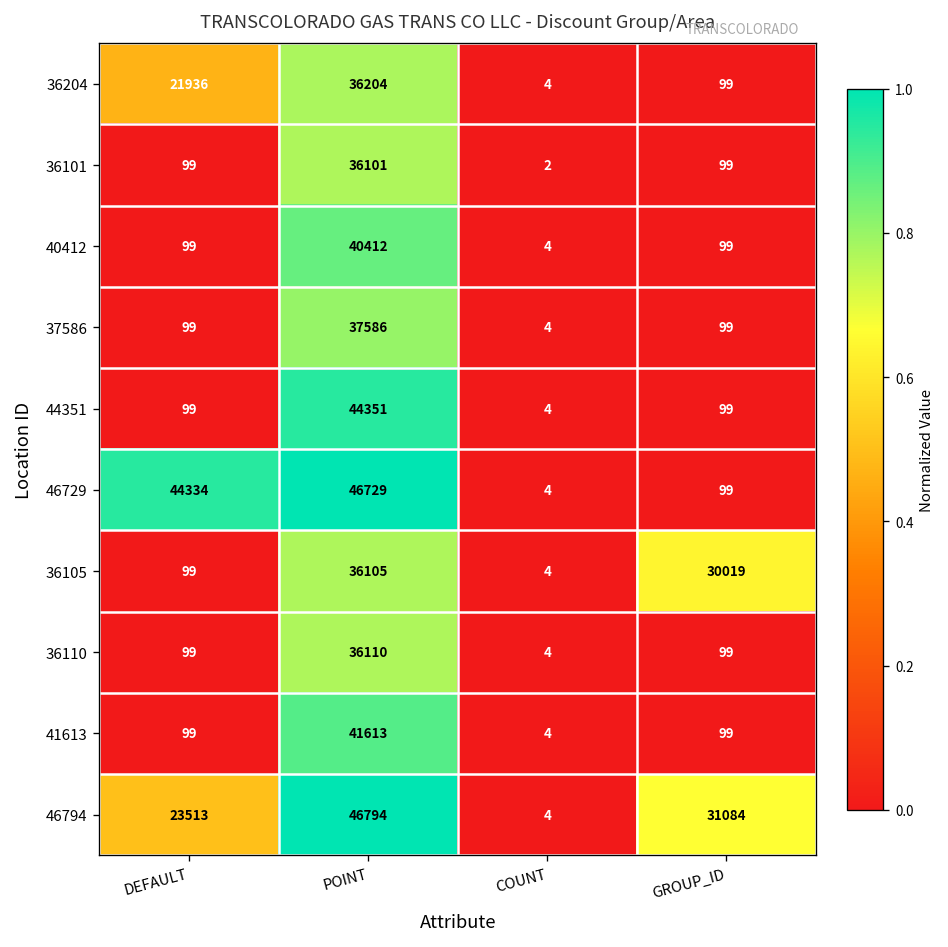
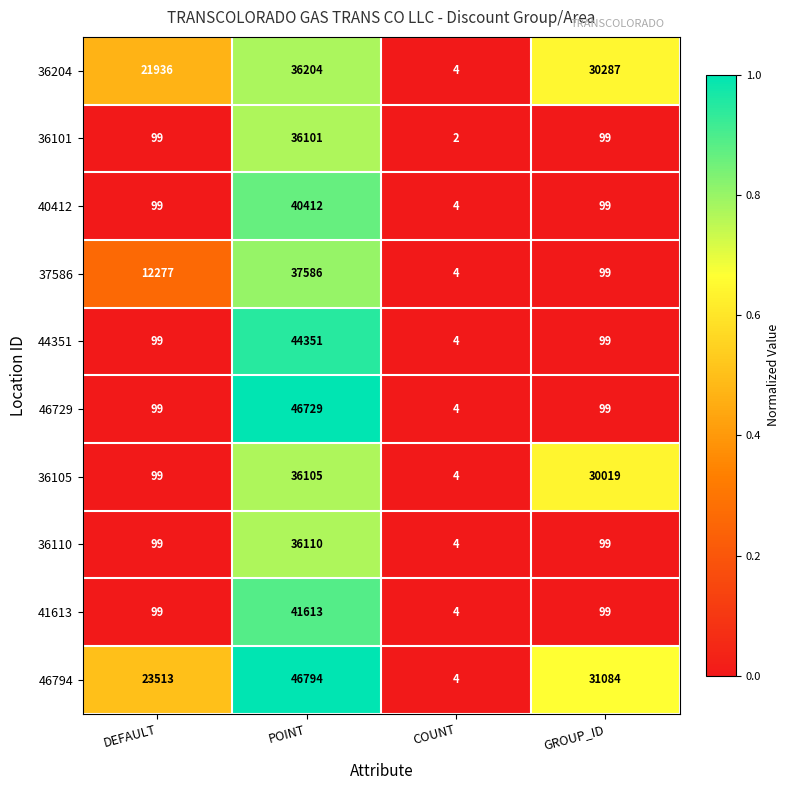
  {
    "36204": {
      "DEFAULT": 21936,
      "POINT": 36204,
      "COUNT": 4,
-     "GROUP_ID": 99
+     "GROUP_ID": 30287
    },
    "36101": {
      "DEFAULT": 99,
      "POINT": 36101,
      "COUNT": 2,
      "GROUP_ID": 99
    },
    "40412": {
      "DEFAULT": 99,
      "POINT": 40412,
      "COUNT": 4,
      "GROUP_ID": 99
    },
    "37586": {
-     "DEFAULT": 99,
+     "DEFAULT": 12277,
      "POINT": 37586,
      "COUNT": 4,
      "GROUP_ID": 99
    },
    "44351": {
      "DEFAULT": 99,
      "POINT": 44351,
      "COUNT": 4,
      "GROUP_ID": 99
    },
    "46729": {
-     "DEFAULT": 44334,
+     "DEFAULT": 99,
      "POINT": 46729,
      "COUNT": 4,
      "GROUP_ID": 99
    },
    "36105": {
      "DEFAULT": 99,
      "POINT": 36105,
      "COUNT": 4,
      "GROUP_ID": 30019
    },
    "36110": {
      "DEFAULT": 99,
      "POINT": 36110,
      "COUNT": 4,
      "GROUP_ID": 99
    },
    "41613": {
      "DEFAULT": 99,
      "POINT": 41613,
      "COUNT": 4,
      "GROUP_ID": 99
    },
    "46794": {
      "DEFAULT": 23513,
      "POINT": 46794,
      "COUNT": 4,
      "GROUP_ID": 31084
    }
  }
